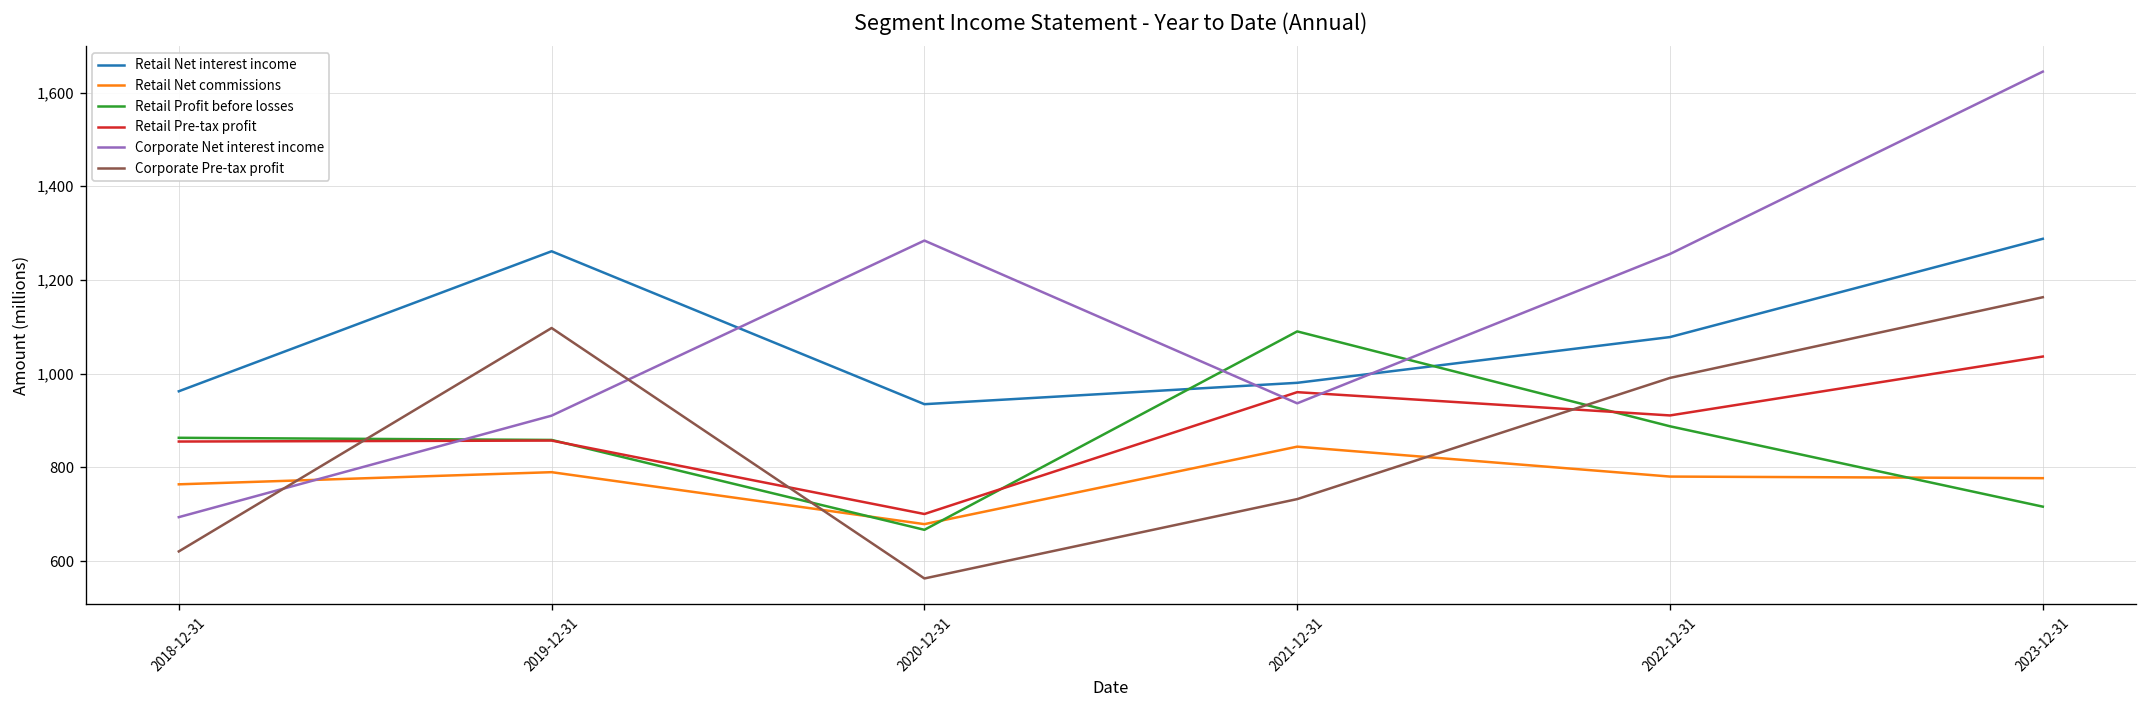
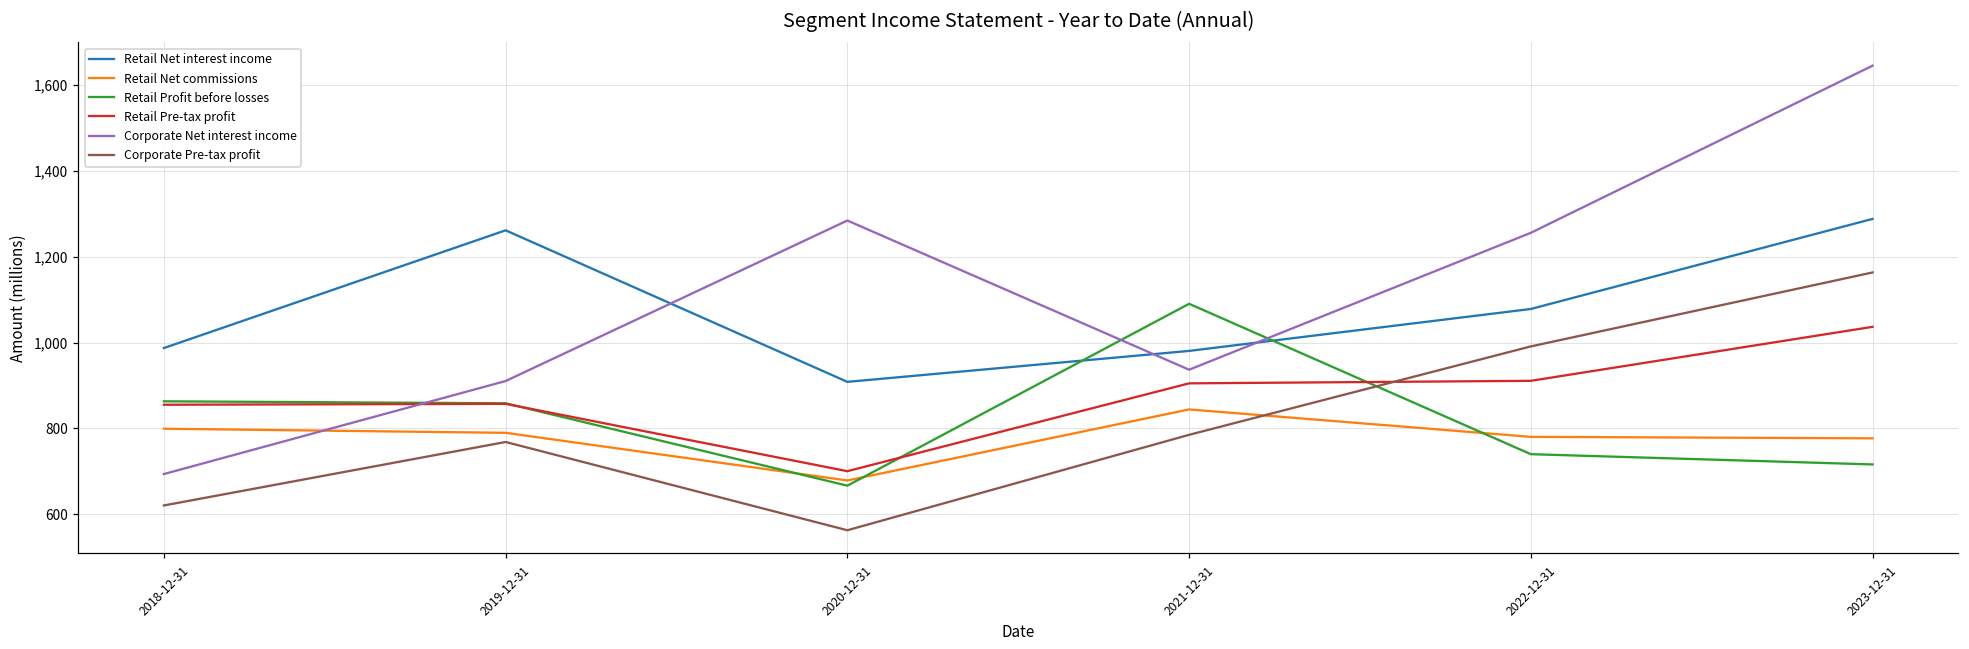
  {
    "Retail Net interest income": {
-     "2018-12-31": "960",
+     "2018-12-31": "990",
      "2019-12-31": "1,260",
-     "2020-12-31": "930",
+     "2020-12-31": "910",
      "2021-12-31": "980",
      "2022-12-31": "1,080",
      "2023-12-31": "1,290"
    },
    "Retail Net commissions": {
-     "2018-12-31": "760",
+     "2018-12-31": "800",
      "2019-12-31": "790",
      "2020-12-31": "680",
      "2021-12-31": "840",
      "2022-12-31": "780",
      "2023-12-31": "780"
    },
    "Retail Profit before losses": {
      "2018-12-31": "860",
      "2020-12-31": "670",
      "2021-12-31": "1,090",
-     "2022-12-31": "890",
+     "2022-12-31": "740",
      "2023-12-31": "720"
    },
    "Retail Pre-tax profit": {
      "2018-12-31": "860",
      "2020-12-31": "700",
-     "2021-12-31": "960",
+     "2021-12-31": "900",
      "2022-12-31": "910",
      "2023-12-31": "1,040"
    },
    "Corporate Net interest income": {
      "2018-12-31": "690",
      "2019-12-31": "910",
      "2020-12-31": "1,280",
      "2021-12-31": "940",
      "2022-12-31": "1,260",
      "2023-12-31": "1,640"
    },
    "Corporate Pre-tax profit": {
      "2018-12-31": "620",
-     "2019-12-31": "1,100",
+     "2019-12-31": "770",
      "2020-12-31": "560",
-     "2021-12-31": "730",
+     "2021-12-31": "790",
      "2022-12-31": "990",
      "2023-12-31": "1,160"
    }
  }
